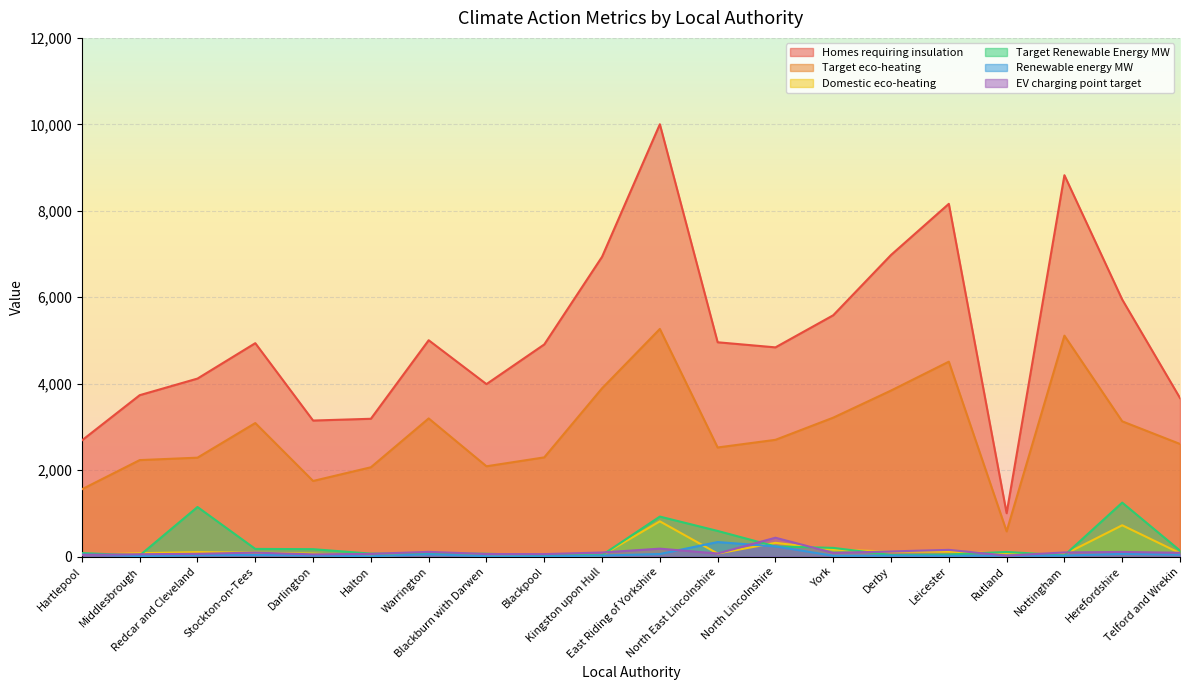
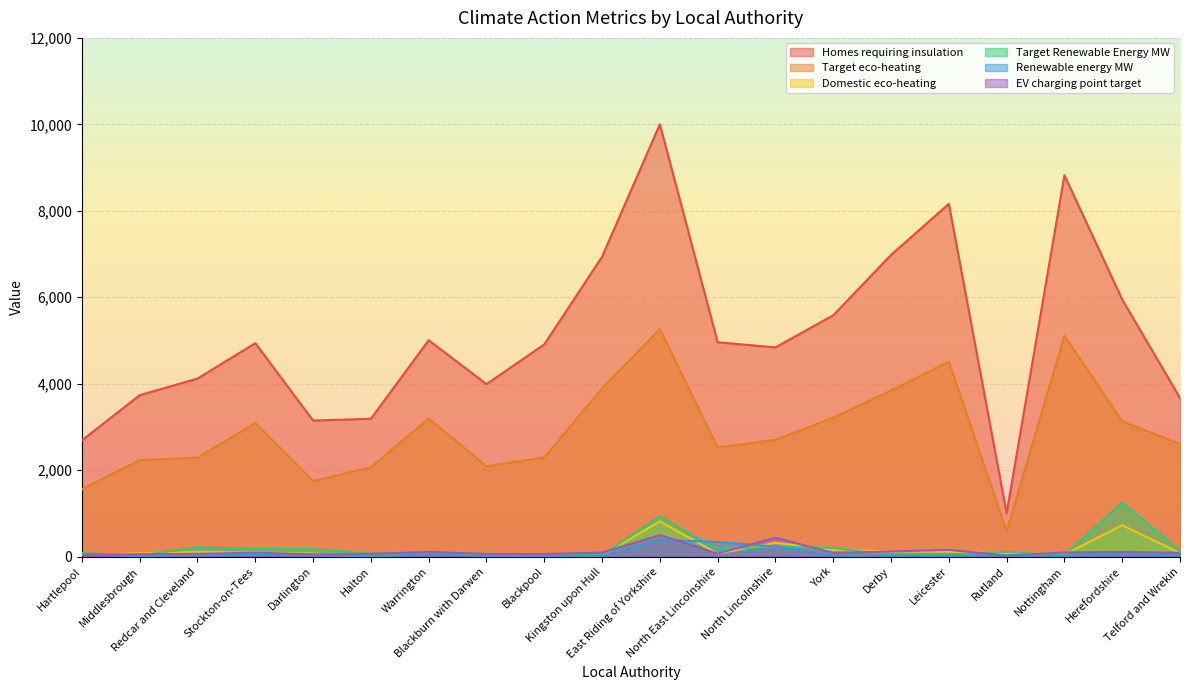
  {
    "Target Renewable Energy MW": {
-     "Redcar and Cleveland": "1,100",
+     "Redcar and Cleveland": "200",
      "Stockton-on-Tees": "200",
      "Darlington": "200",
      "East Riding of Yorkshire": "900",
-     "North East Lincolnshire": "600",
+     "North East Lincolnshire": "200",
      "Herefordshire": "1,200"
    },
    "Renewable energy MW": {
-     "East Riding of Yorkshire": "100",
+     "East Riding of Yorkshire": "400",
      "North East Lincolnshire": "300",
      "York": "0"
    },
    "EV charging point target": {
      "Kingston upon Hull": "100",
-     "East Riding of Yorkshire": "200",
+     "East Riding of Yorkshire": "500",
      "North Lincolnshire": "400",
      "York": "100"
    }
  }
